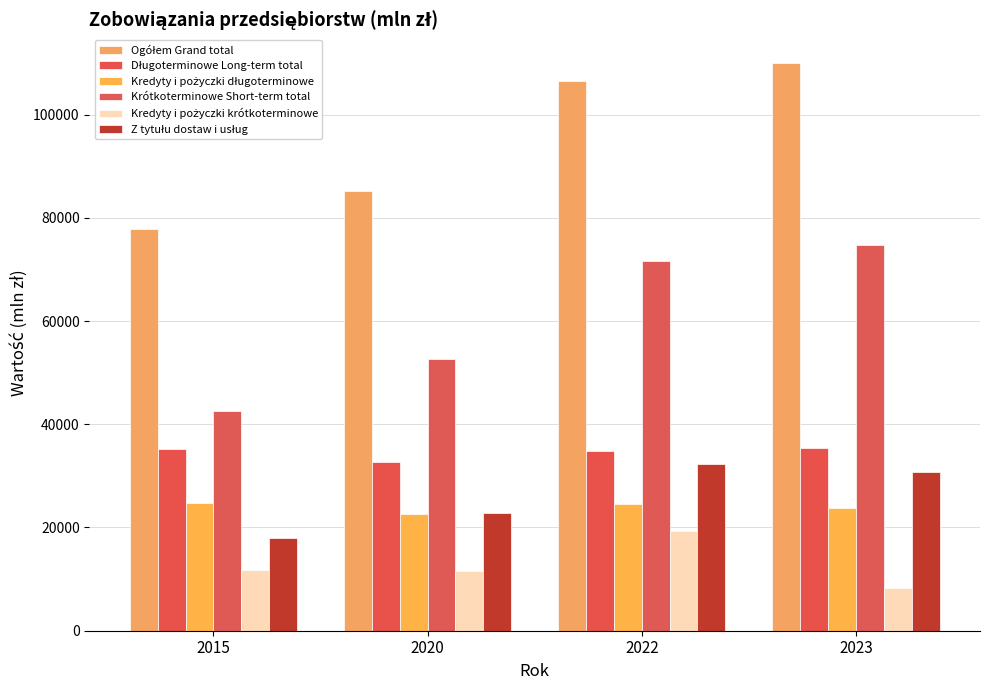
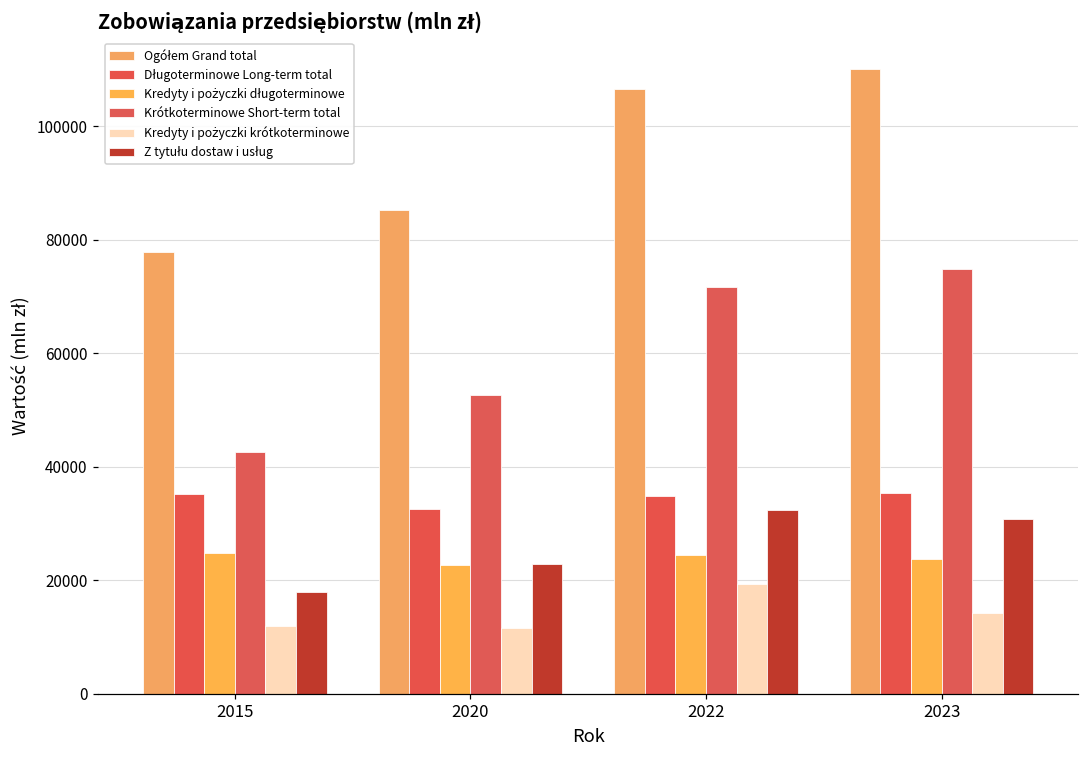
  {
    "Kredyty i pożyczki krótkoterminowe": {
      "2015": 12000,
      "2020": 12000,
      "2022": 19000,
-     "2023": 8000
+     "2023": 14000
    }
  }
